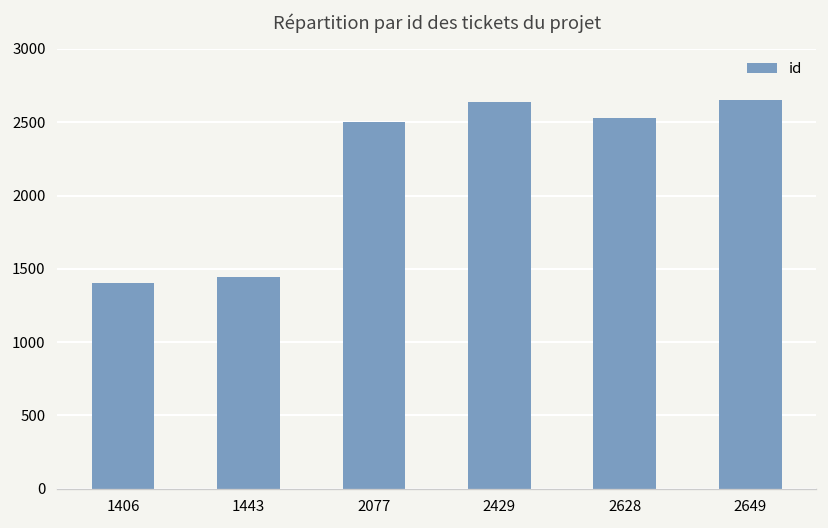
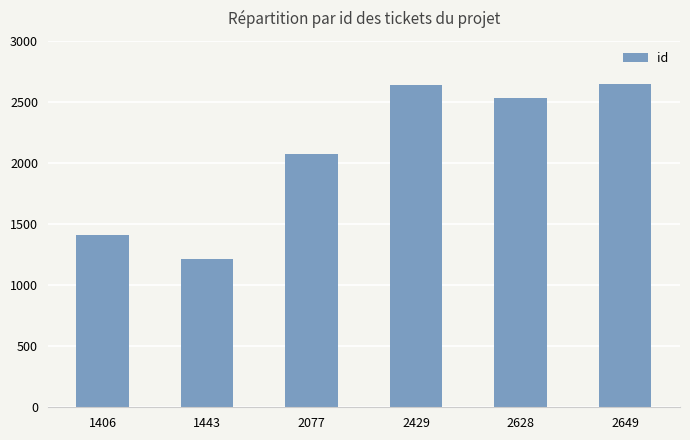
  {
    "1406": 1410,
-   "1443": 1440,
-   "2077": 2500,
+   "1443": 1210,
+   "2077": 2080,
    "2429": 2640,
    "2628": 2530,
    "2649": 2650
  }
